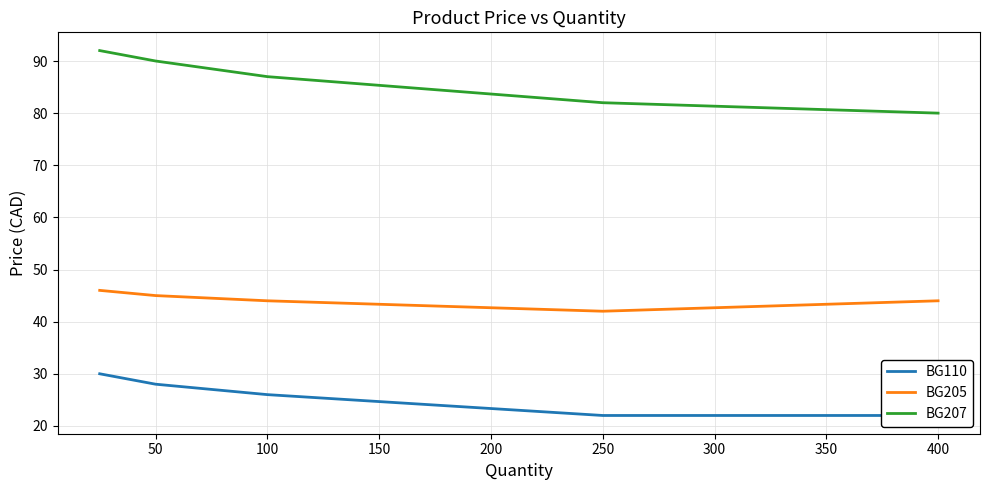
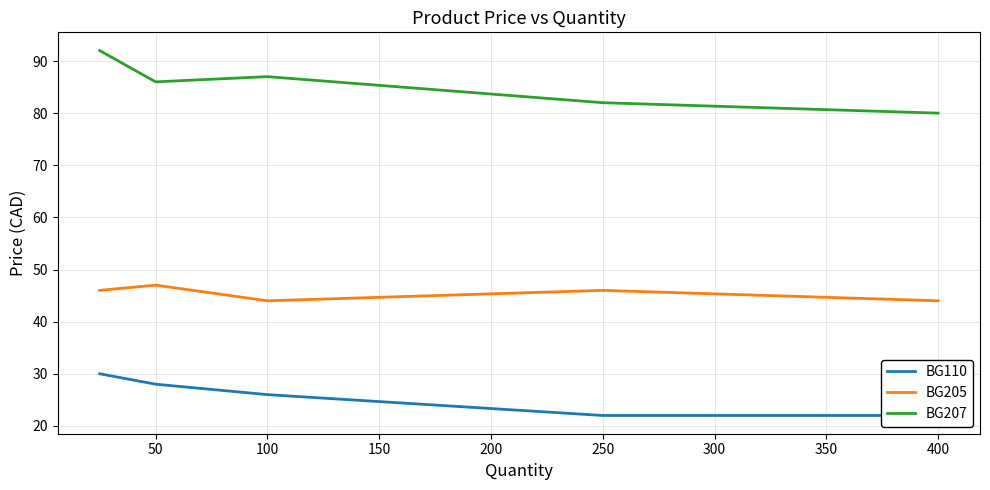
  {
    "BG110": {
      "50": 28,
      "100": 26,
      "250": 22
    },
    "BG205": {
-     "50": 45,
+     "50": 47,
      "100": 44,
-     "250": 42,
+     "250": 46,
      "400": 44
    },
    "BG207": {
-     "50": 90,
+     "50": 86,
      "100": 87,
      "250": 82,
      "400": 80
    }
  }
